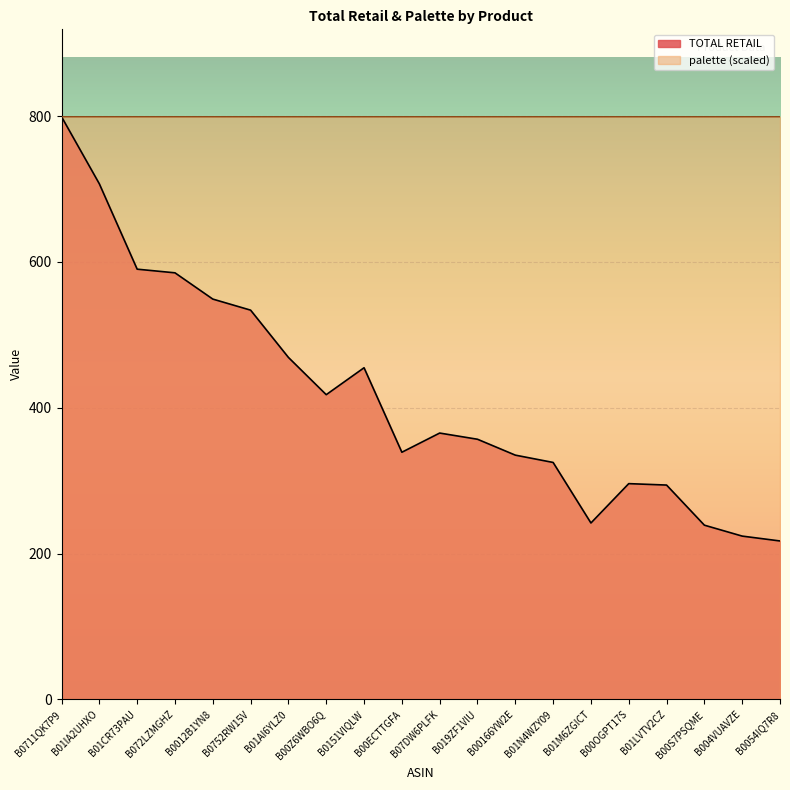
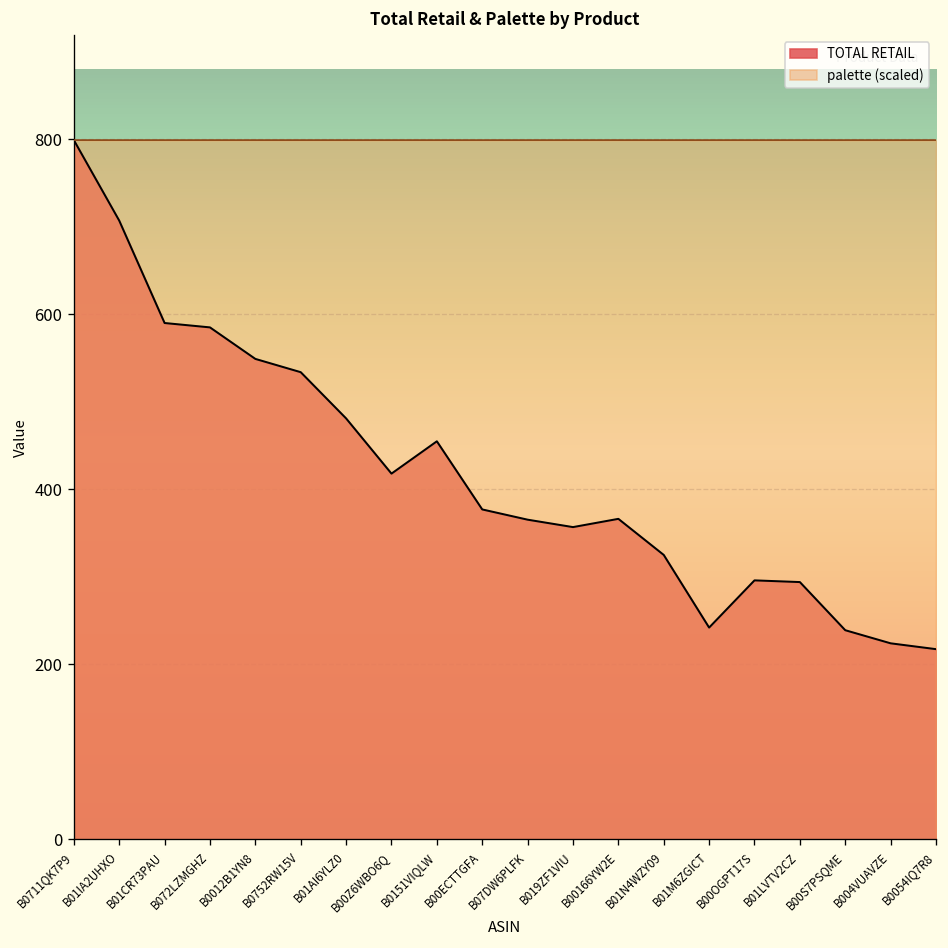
  {
    "TOTAL RETAIL": {
      "B01IA2UHXO": 710,
      "B01CR73PAU": 590,
      "B072LZMGHZ": 590,
      "B0012B1YN8": 550,
      "B0752RW15V": 530,
-     "B01AI6YLZ0": 470,
+     "B01AI6YLZ0": 480,
      "B00Z6WBO6Q": 420,
      "B0151VIQLW": 450,
-     "B00ECTTGFA": 340,
+     "B00ECTTGFA": 380,
      "B07DW6PLFK": 370,
      "B019ZF1VIU": 360,
-     "B00166YW2E": 340,
+     "B00166YW2E": 370,
      "B01N4WZY09": 330,
      "B01M6ZGICT": 240,
      "B00OGPT17S": 300,
      "B01LVTV2CZ": 290,
      "B00S7PSQME": 240,
      "B004VUAVZE": 220,
      "B0054IQ7R8": 220
    },
    "palette (scaled)": {
      "B01IA2UHXO": 800,
      "B01CR73PAU": 800,
      "B072LZMGHZ": 800,
      "B0012B1YN8": 800,
      "B0752RW15V": 800,
      "B01AI6YLZ0": 800,
      "B00Z6WBO6Q": 800,
      "B0151VIQLW": 800,
      "B00ECTTGFA": 800,
      "B07DW6PLFK": 800,
      "B019ZF1VIU": 800,
      "B00166YW2E": 800,
      "B01N4WZY09": 800,
      "B01M6ZGICT": 800,
      "B00OGPT17S": 800,
      "B01LVTV2CZ": 800,
      "B00S7PSQME": 800,
      "B004VUAVZE": 800,
      "B0054IQ7R8": 800
    }
  }
